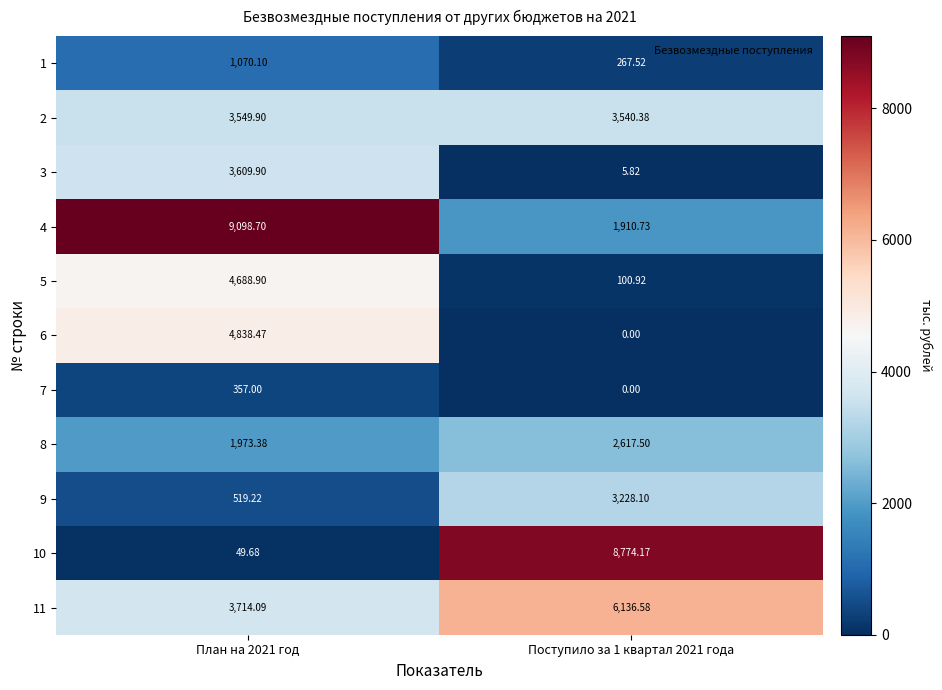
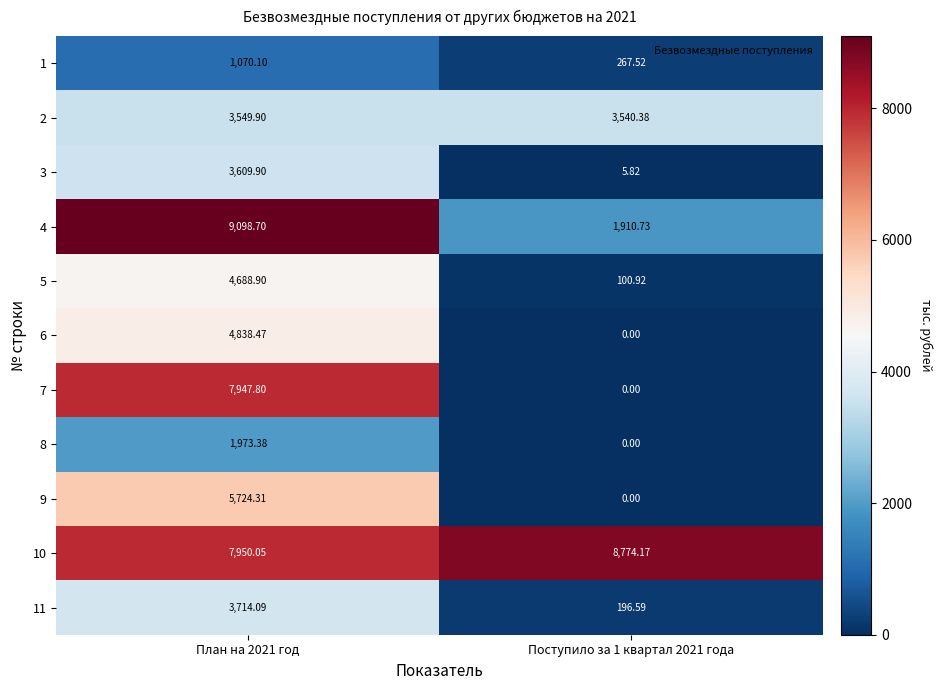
  {
    "1": {
      "План на 2021 год": "1,070.10"
    },
    "2": {
      "План на 2021 год": "3,549.90",
      "Поступило за 1 квартал 2021 года": "3,540.38"
    },
    "3": {
      "План на 2021 год": "3,609.90",
      "Поступило за 1 квартал 2021 года": "5.82"
    },
    "4": {
      "План на 2021 год": "9,098.70",
      "Поступило за 1 квартал 2021 года": "1,910.73"
    },
    "5": {
      "План на 2021 год": "4,688.90",
      "Поступило за 1 квартал 2021 года": "100.92"
    },
    "6": {
      "План на 2021 год": "4,838.47",
      "Поступило за 1 квартал 2021 года": "0.00"
    },
    "7": {
-     "План на 2021 год": "357.00",
+     "План на 2021 год": "7,947.80",
      "Поступило за 1 квартал 2021 года": "0.00"
    },
    "8": {
      "План на 2021 год": "1,973.38",
-     "Поступило за 1 квартал 2021 года": "2,617.50"
+     "Поступило за 1 квартал 2021 года": "0.00"
    },
    "9": {
-     "План на 2021 год": "519.22",
-     "Поступило за 1 квартал 2021 года": "3,228.10"
+     "План на 2021 год": "5,724.31",
+     "Поступило за 1 квартал 2021 года": "0.00"
    },
    "10": {
-     "План на 2021 год": "49.68",
+     "План на 2021 год": "7,950.05",
      "Поступило за 1 квартал 2021 года": "8,774.17"
    },
    "11": {
      "План на 2021 год": "3,714.09",
-     "Поступило за 1 квартал 2021 года": "6,136.58"
+     "Поступило за 1 квартал 2021 года": "196.59"
    }
  }
